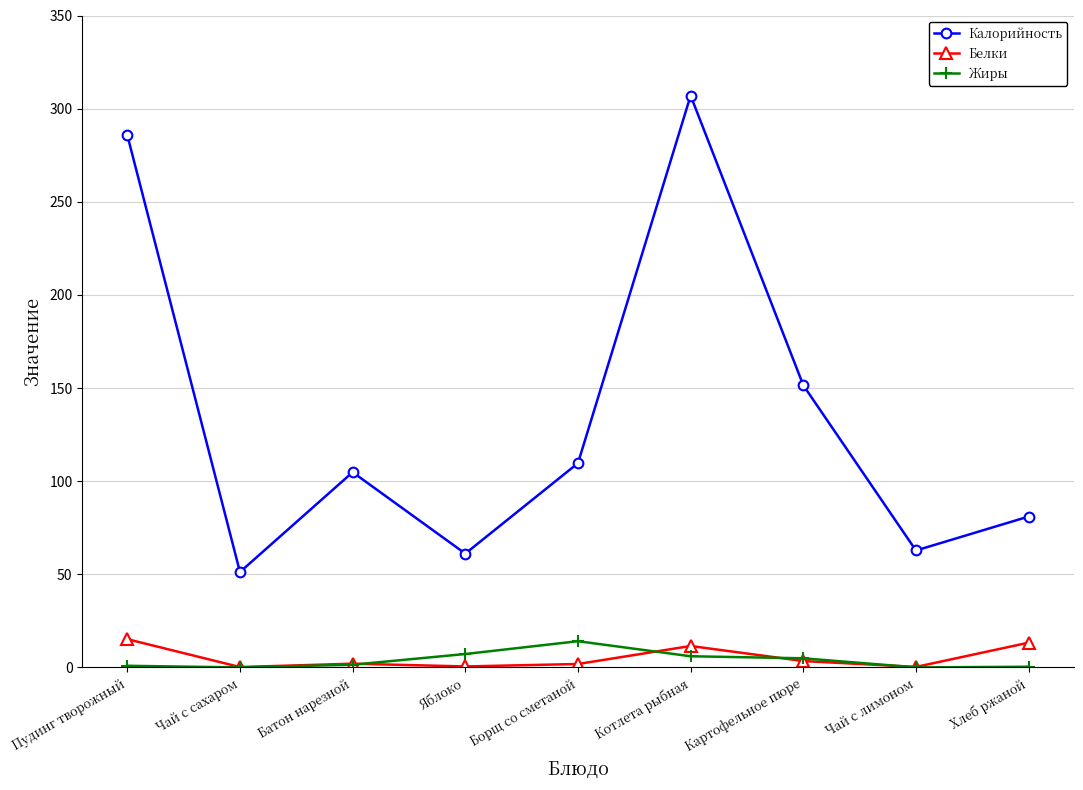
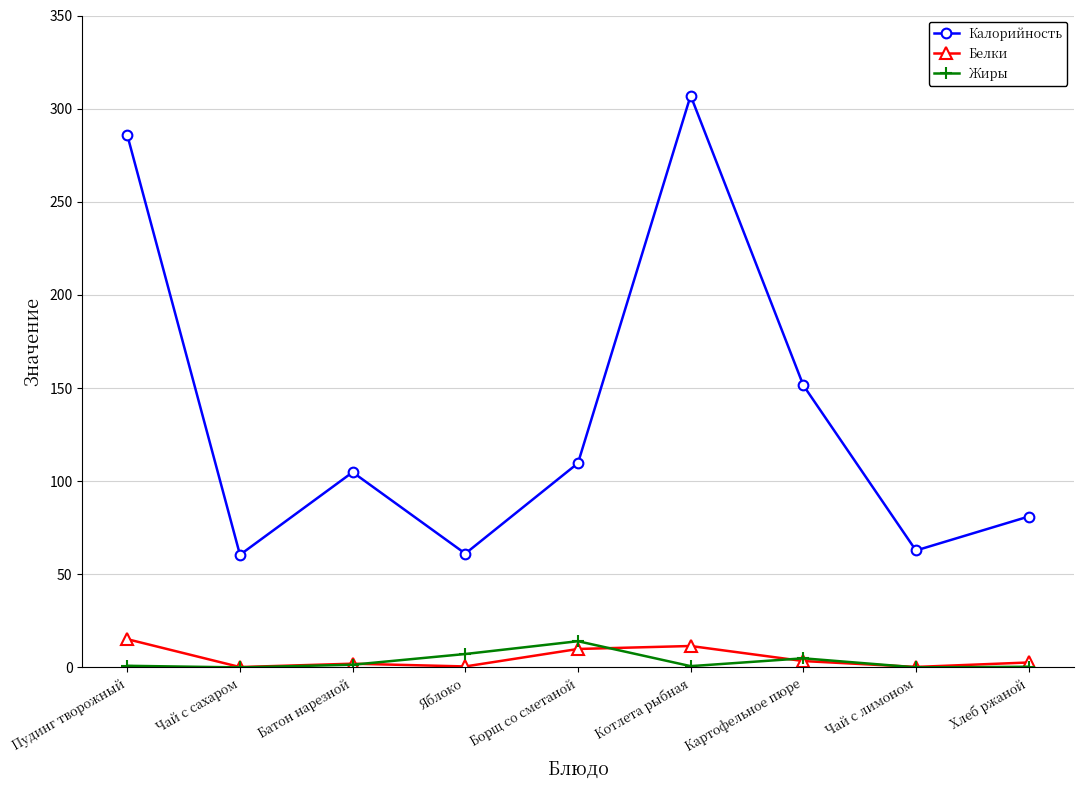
  {
    "Калорийность": {
      "Пудинг творожный": 286,
-     "Чай с сахаром": 51,
+     "Чай с сахаром": 60,
      "Батон нарезной": 105,
      "Яблоко": 61,
      "Борщ со сметаной": 110,
      "Котлета рыбная": 307,
      "Картофельное пюре": 151,
      "Чай с лимоном": 63,
      "Хлеб ржаной": 81
    },
    "Белки": {
      "Пудинг творожный": 15,
      "Яблоко": 1,
-     "Борщ со сметаной": 2,
+     "Борщ со сметаной": 10,
      "Котлета рыбная": 12,
      "Картофельное пюре": 3,
-     "Хлеб ржаной": 13
+     "Хлеб ржаной": 3
    },
    "Жиры": {
      "Пудинг творожный": 1,
      "Яблоко": 7,
      "Борщ со сметаной": 14,
-     "Котлета рыбная": 6,
+     "Котлета рыбная": 1,
      "Картофельное пюре": 5,
      "Хлеб ржаной": 0
    }
  }
